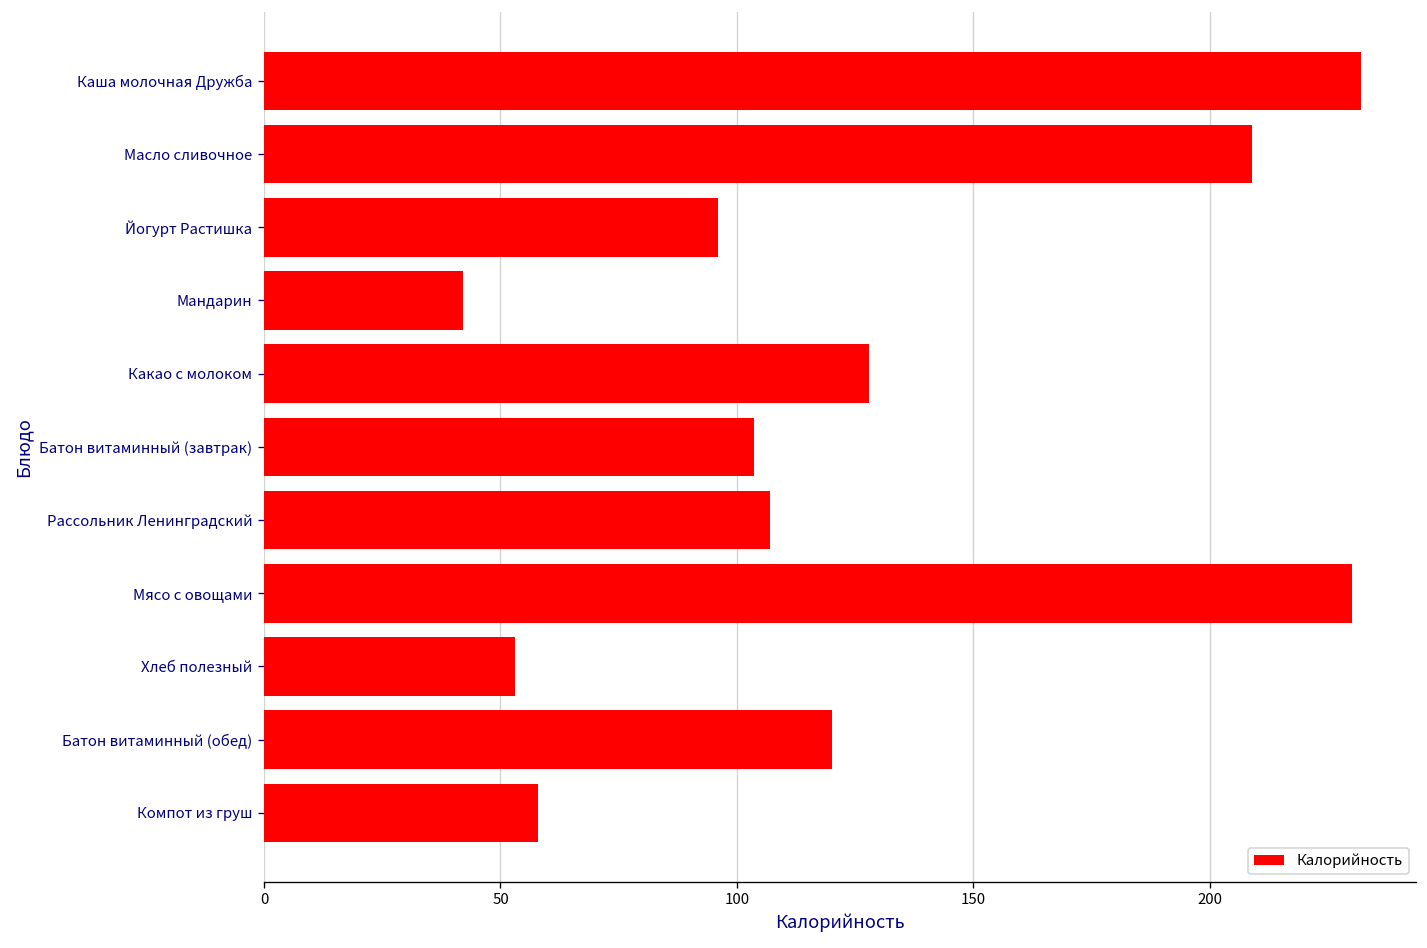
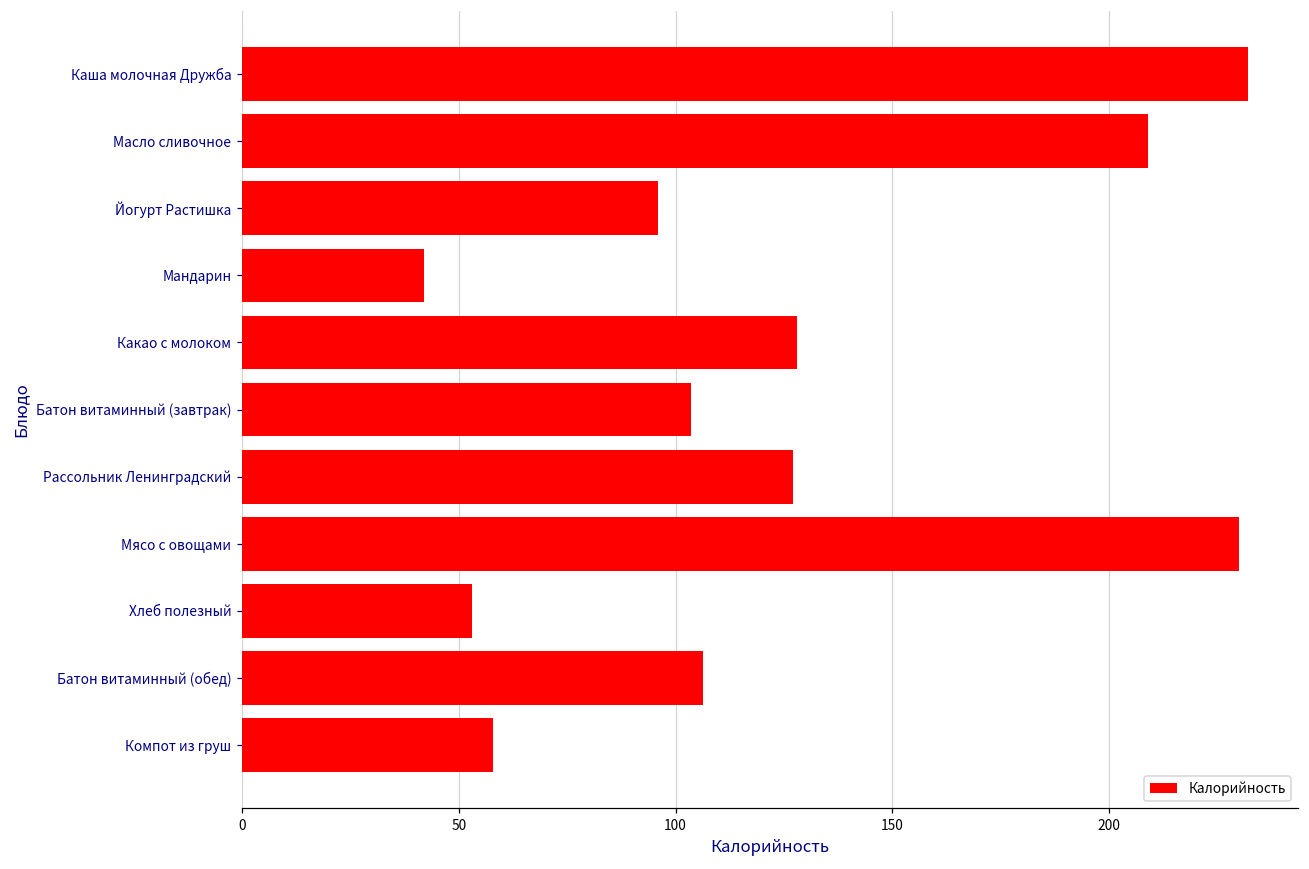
  {
    "Каша молочная Дружба": 232,
    "Масло сливочное": 209,
    "Йогурт Растишка": 96,
    "Мандарин": 42,
    "Какао с молоком": 128,
    "Батон витаминный (завтрак)": 104,
-   "Рассольник Ленинградский": 107,
+   "Рассольник Ленинградский": 127,
    "Мясо с овощами": 230,
    "Хлеб полезный": 53,
-   "Батон витаминный (обед)": 120,
+   "Батон витаминный (обед)": 106,
    "Компот из груш": 58
  }
